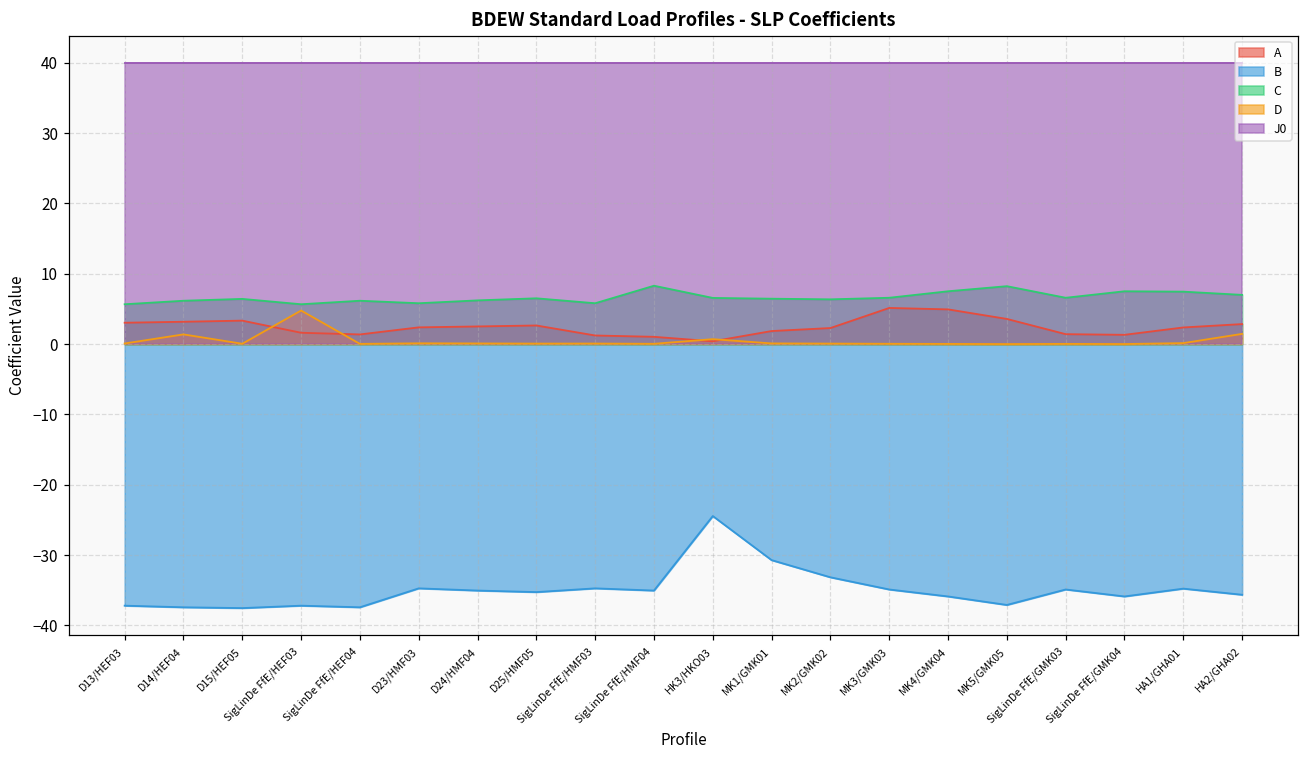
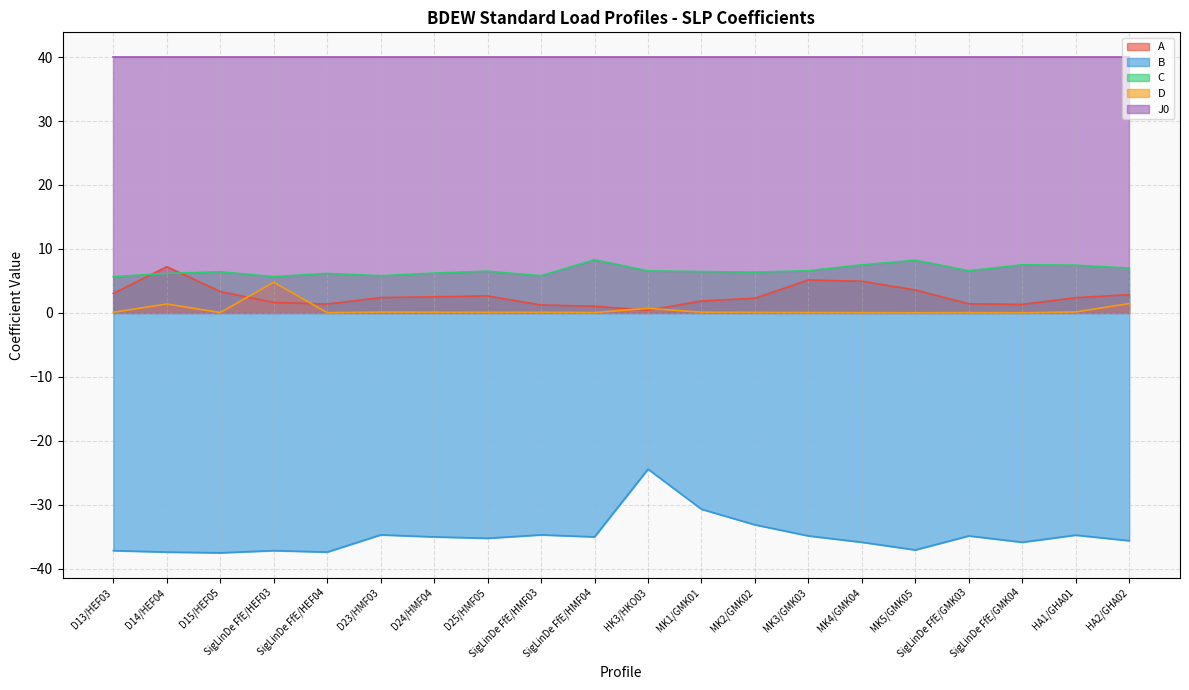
  {
    "A": {
      "D13/HEF03": 3,
-     "D14/HEF04": 3,
+     "D14/HEF04": 7,
      "D15/HEF05": 3,
      "SigLinDe FfE/HEF03": 2,
      "SigLinDe FfE/HEF04": 1,
      "D23/HMF03": 2,
      "D24/HMF04": 3,
      "D25/HMF05": 3,
      "SigLinDe FfE/HMF03": 1,
      "SigLinDe FfE/HMF04": 1,
      "MK1/GMK01": 2,
      "MK2/GMK02": 2,
      "MK3/GMK03": 5,
      "MK4/GMK04": 5,
      "MK5/GMK05": 4,
      "SigLinDe FfE/GMK03": 1,
      "SigLinDe FfE/GMK04": 1,
      "HA1/GHA01": 2,
      "HA2/GHA02": 3
    },
    "C": {
      "D13/HEF03": 6,
      "D14/HEF04": 6,
      "D15/HEF05": 6,
      "SigLinDe FfE/HEF03": 6,
      "SigLinDe FfE/HEF04": 6,
      "D23/HMF03": 6,
      "D24/HMF04": 6,
      "D25/HMF05": 7,
      "SigLinDe FfE/HMF03": 6,
      "SigLinDe FfE/HMF04": 8,
      "HK3/HKO03": 7,
      "MK1/GMK01": 6,
      "MK2/GMK02": 6,
      "MK3/GMK03": 7,
      "MK4/GMK04": 8,
      "MK5/GMK05": 8,
      "SigLinDe FfE/GMK03": 7,
      "SigLinDe FfE/GMK04": 8,
      "HA1/GHA01": 7,
      "HA2/GHA02": 7
    },
    "D": {
      "D14/HEF04": 1,
      "SigLinDe FfE/HEF03": 5,
      "HA2/GHA02": 1
    },
    "J0": {
      "D13/HEF03": 40,
      "D14/HEF04": 40,
      "D15/HEF05": 40,
      "SigLinDe FfE/HEF03": 40,
      "SigLinDe FfE/HEF04": 40,
      "D23/HMF03": 40,
      "D24/HMF04": 40,
      "D25/HMF05": 40,
      "SigLinDe FfE/HMF03": 40,
      "SigLinDe FfE/HMF04": 40,
      "HK3/HKO03": 40,
      "MK1/GMK01": 40,
      "MK2/GMK02": 40,
      "MK3/GMK03": 40,
      "MK4/GMK04": 40,
      "MK5/GMK05": 40,
      "SigLinDe FfE/GMK03": 40,
      "SigLinDe FfE/GMK04": 40,
      "HA1/GHA01": 40
    }
  }
